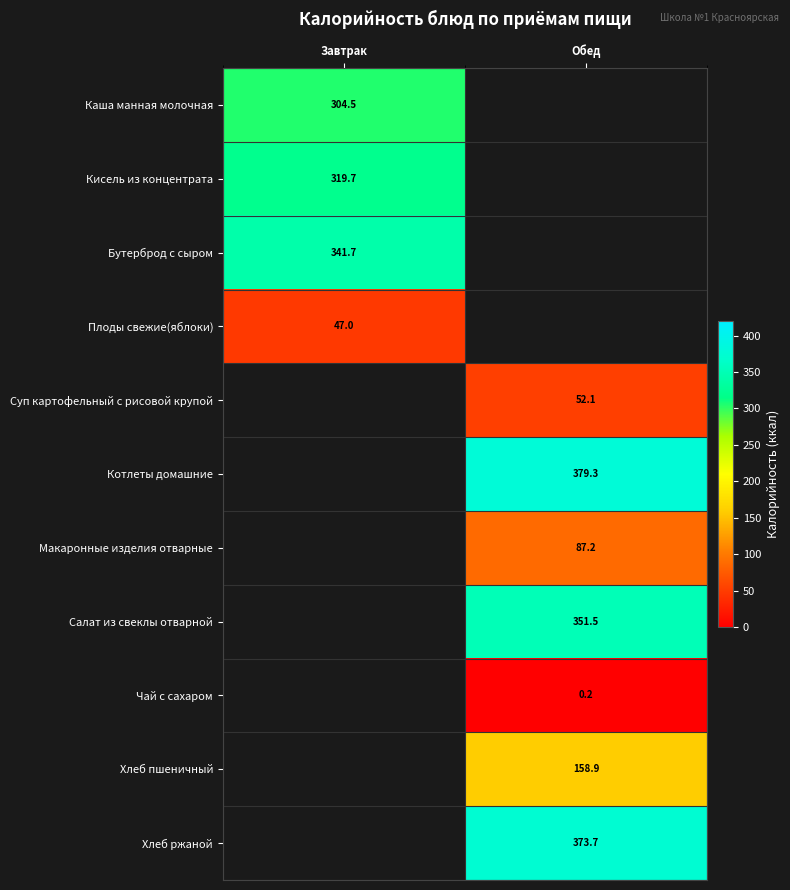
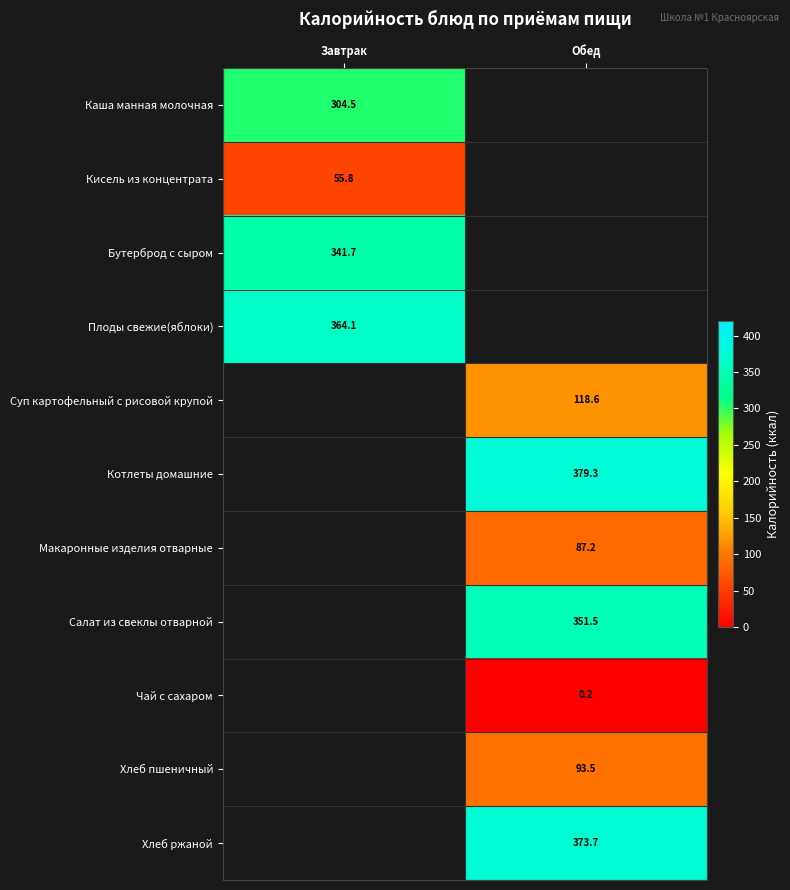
  {
    "Каша манная молочная": {
      "Завтрак": 304.5
    },
    "Кисель из концентрата": {
-     "Завтрак": 319.7
+     "Завтрак": 55.8
    },
    "Бутерброд с сыром": {
      "Завтрак": 341.7
    },
    "Плоды свежие(яблоки)": {
-     "Завтрак": 47.0
+     "Завтрак": 364.1
    },
    "Суп картофельный с рисовой крупой": {
-     "Обед": 52.1
+     "Обед": 118.6
    },
    "Котлеты домашние": {
      "Обед": 379.3
    },
    "Макаронные изделия отварные": {
      "Обед": 87.2
    },
    "Салат из свеклы отварной": {
      "Обед": 351.5
    },
    "Чай с сахаром": {
      "Обед": 0.2
    },
    "Хлеб пшеничный": {
-     "Обед": 158.9
+     "Обед": 93.5
    },
    "Хлеб ржаной": {
      "Обед": 373.7
    }
  }
